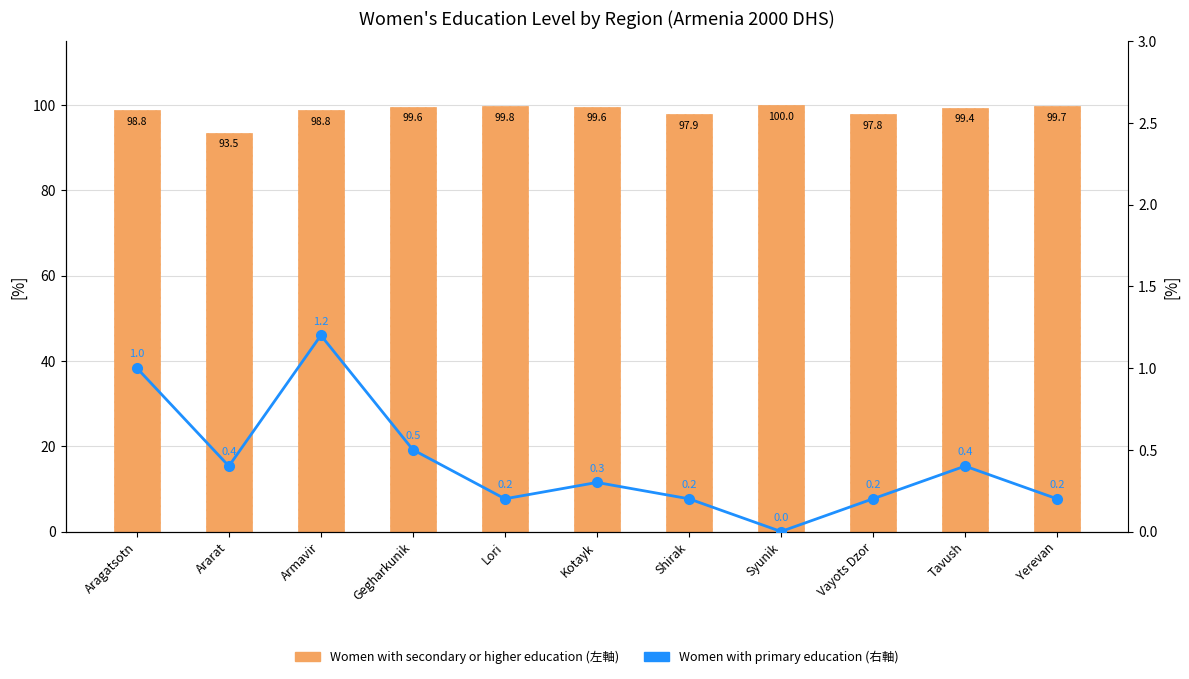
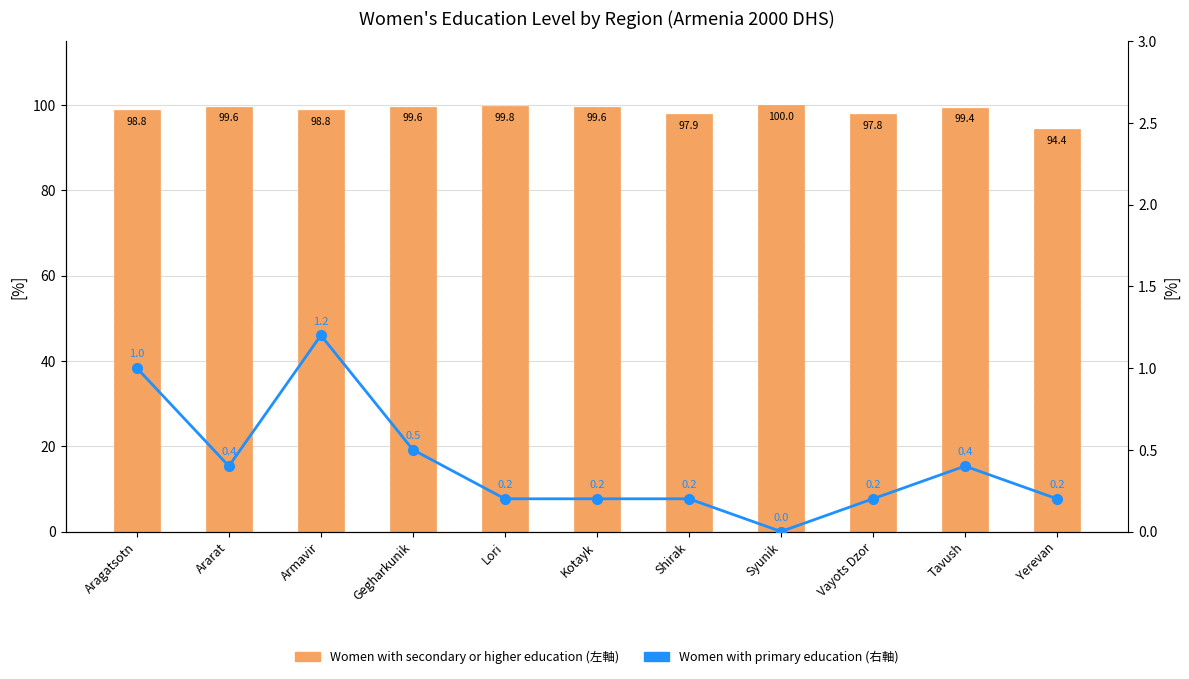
  {
    "Women with secondary or higher education (左軸)": {
      "Aragatsotn": 98.8,
-     "Ararat": 93.5,
+     "Ararat": 99.6,
      "Armavir": 98.8,
      "Gegharkunik": 99.6,
      "Lori": 99.8,
      "Kotayk": 99.6,
      "Shirak": 97.9,
      "Syunik": 100.0,
      "Vayots Dzor": 97.8,
      "Tavush": 99.4,
-     "Yerevan": 99.7
+     "Yerevan": 94.4
    },
    "Women with primary education (右軸)": {
      "Aragatsotn": 1.0,
      "Ararat": 0.4,
      "Armavir": 1.2,
      "Gegharkunik": 0.5,
      "Lori": 0.2,
-     "Kotayk": 0.3,
+     "Kotayk": 0.2,
      "Shirak": 0.2,
      "Syunik": 0.0,
      "Vayots Dzor": 0.2,
      "Tavush": 0.4,
      "Yerevan": 0.2
    }
  }
